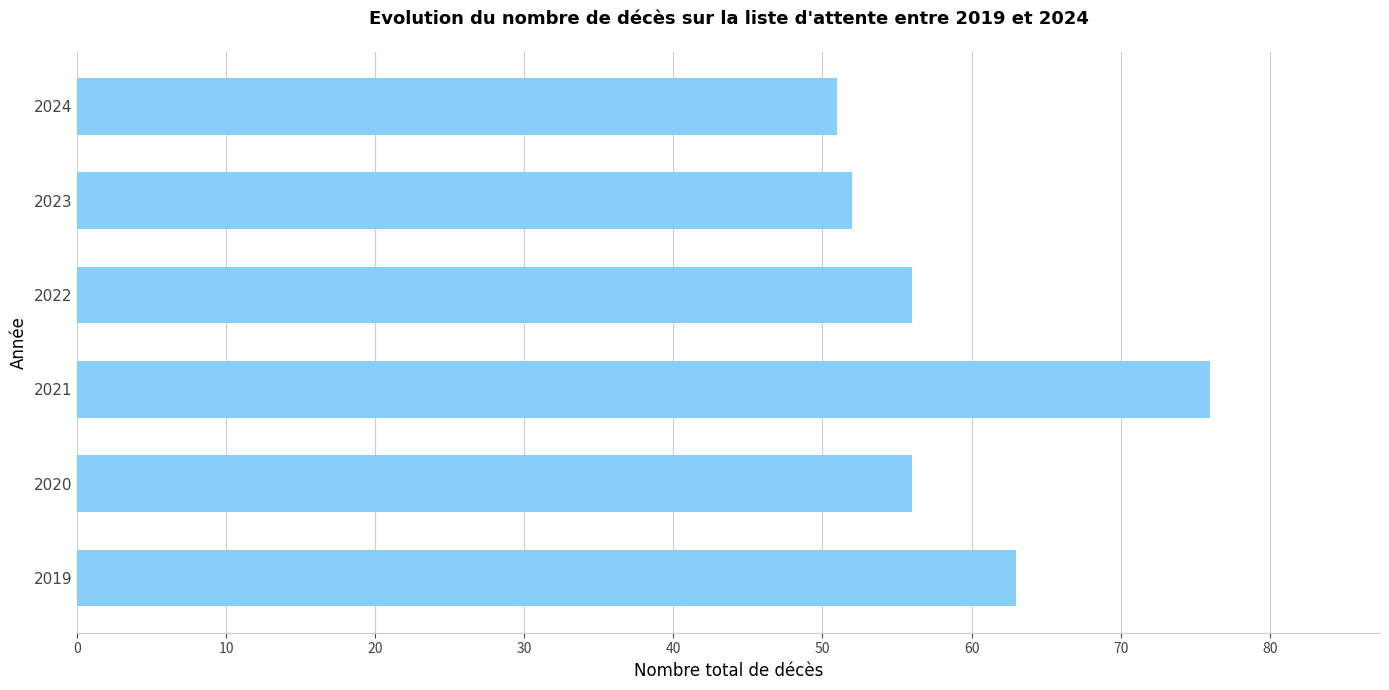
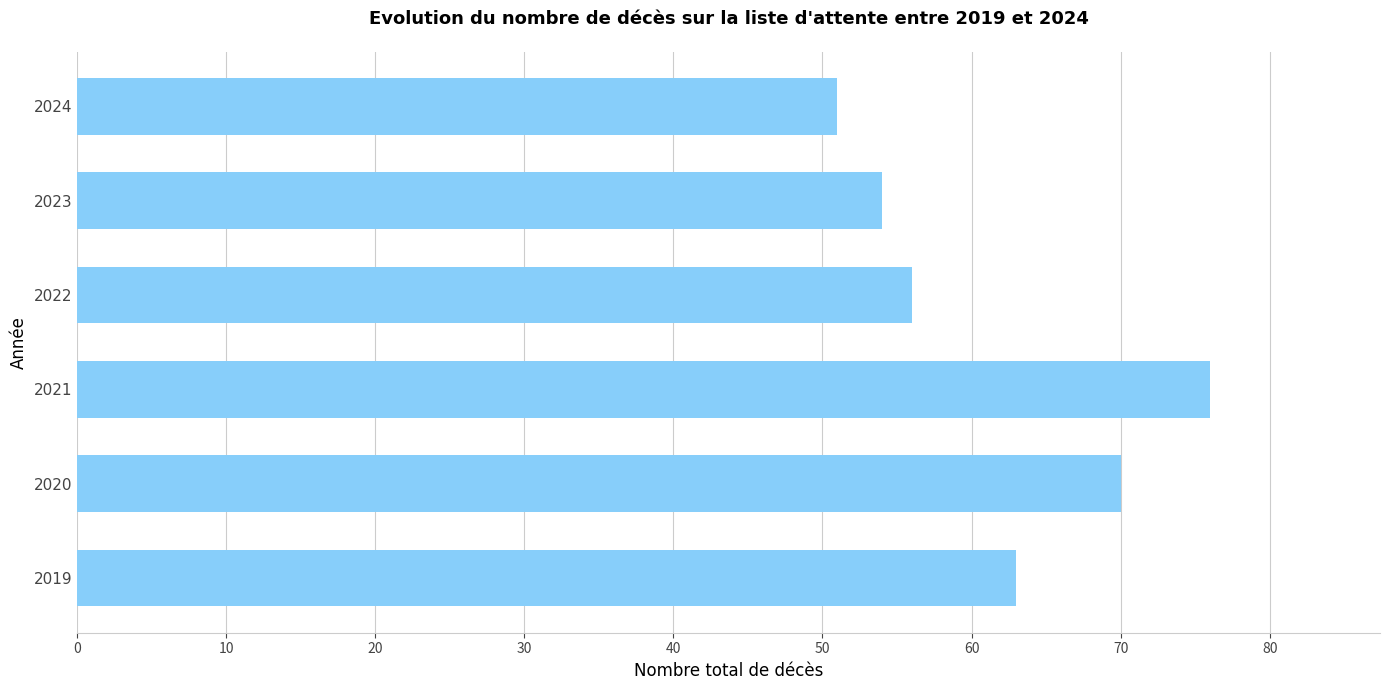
  {
    "2024": 51,
-   "2023": 52,
+   "2023": 54,
    "2022": 56,
    "2021": 76,
-   "2020": 56,
+   "2020": 70,
    "2019": 63
  }
